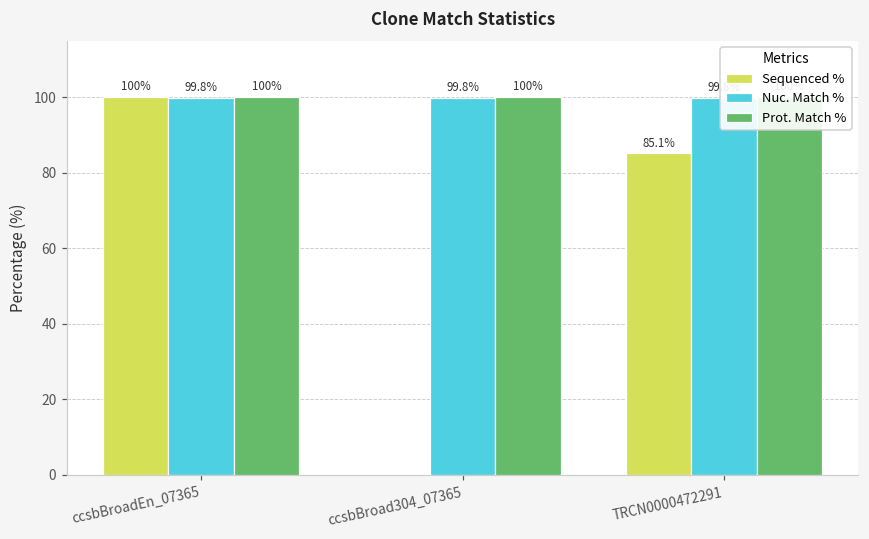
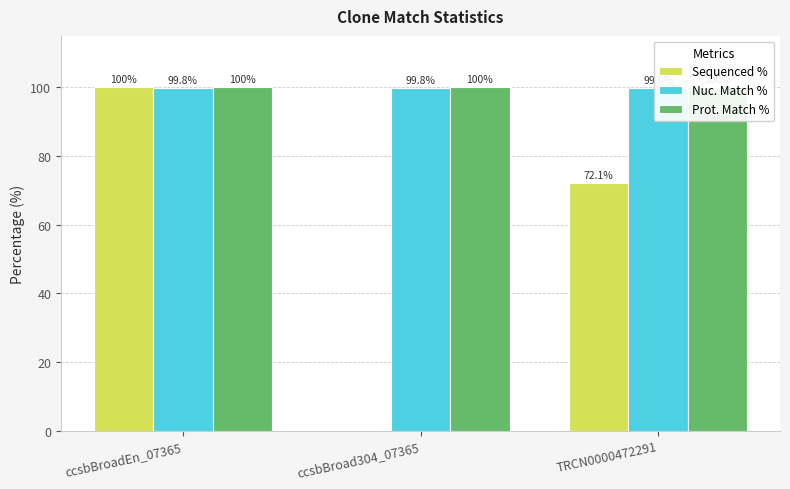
  {
    "Sequenced %": {
      "ccsbBroadEn_07365": "100%",
-     "TRCN0000472291": "85.1%"
+     "TRCN0000472291": "72.1%"
    },
    "Nuc. Match %": {
      "ccsbBroadEn_07365": "99.8%",
      "ccsbBroad304_07365": "99.8%"
    },
    "Prot. Match %": {
      "ccsbBroadEn_07365": "100%",
      "ccsbBroad304_07365": "100%"
    }
  }
